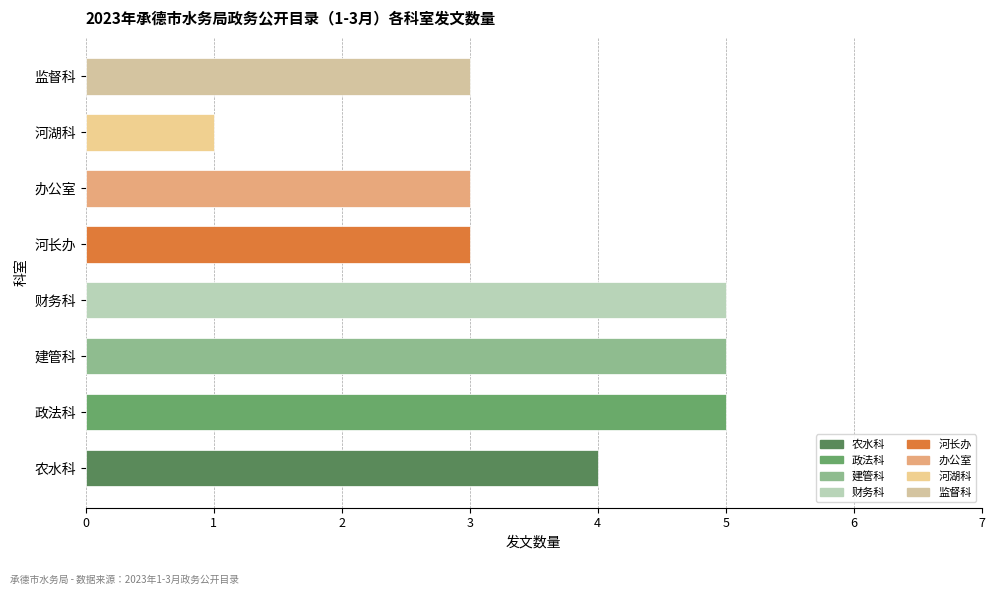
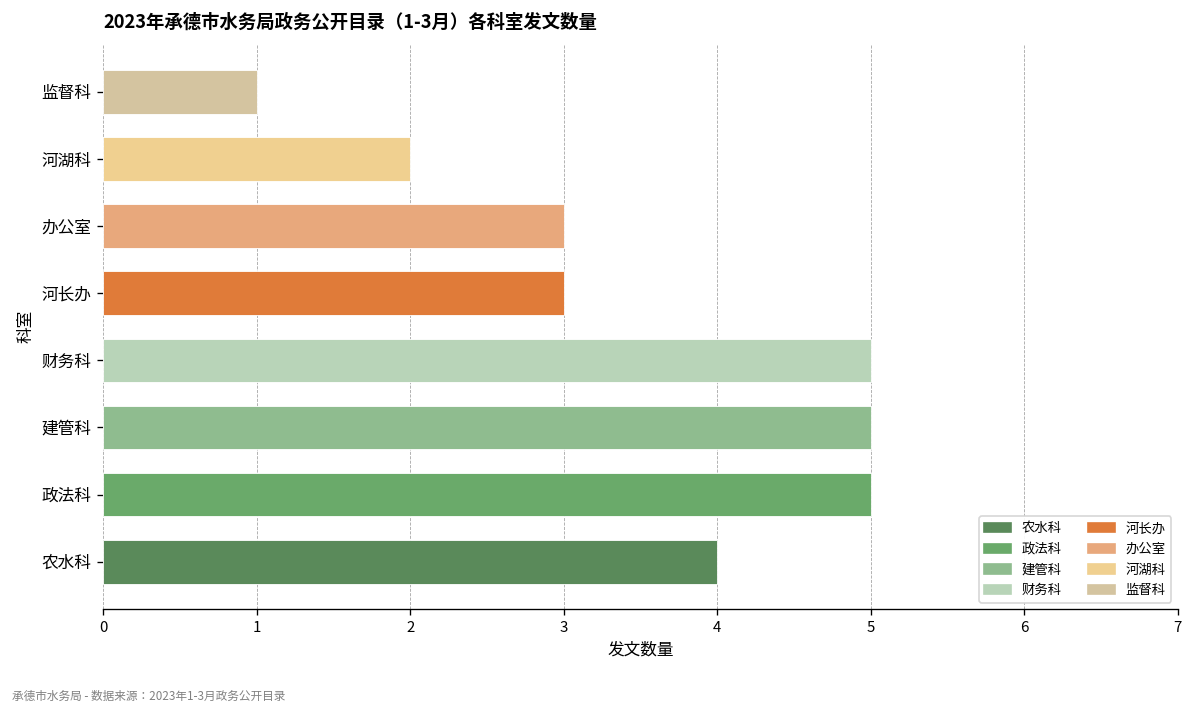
  {
-   "监督科": 3,
-   "河湖科": 1,
+   "监督科": 1,
+   "河湖科": 2,
    "办公室": 3,
    "河长办": 3,
    "财务科": 5,
    "建管科": 5,
    "政法科": 5,
    "农水科": 4
  }
